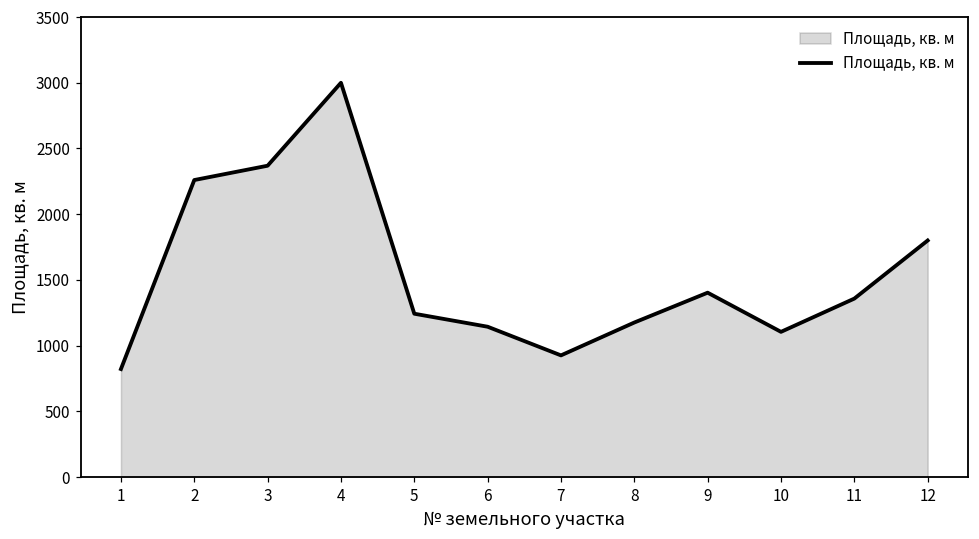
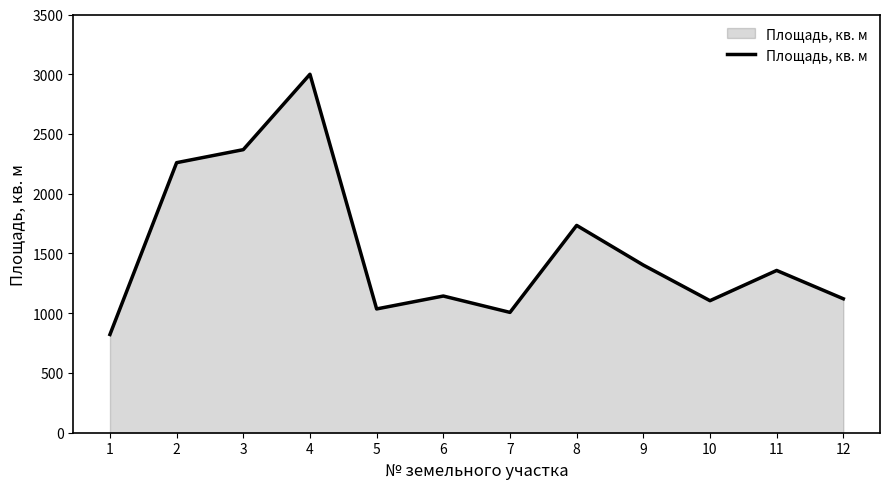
  {
    "1": 820,
    "2": 2260,
    "3": 2370,
    "4": 3000,
-   "5": 1240,
+   "5": 1040,
    "6": 1140,
-   "7": 930,
-   "8": 1180,
+   "7": 1010,
+   "8": 1740,
    "9": 1400,
    "10": 1110,
    "11": 1360,
-   "12": 1800
+   "12": 1120
  }
